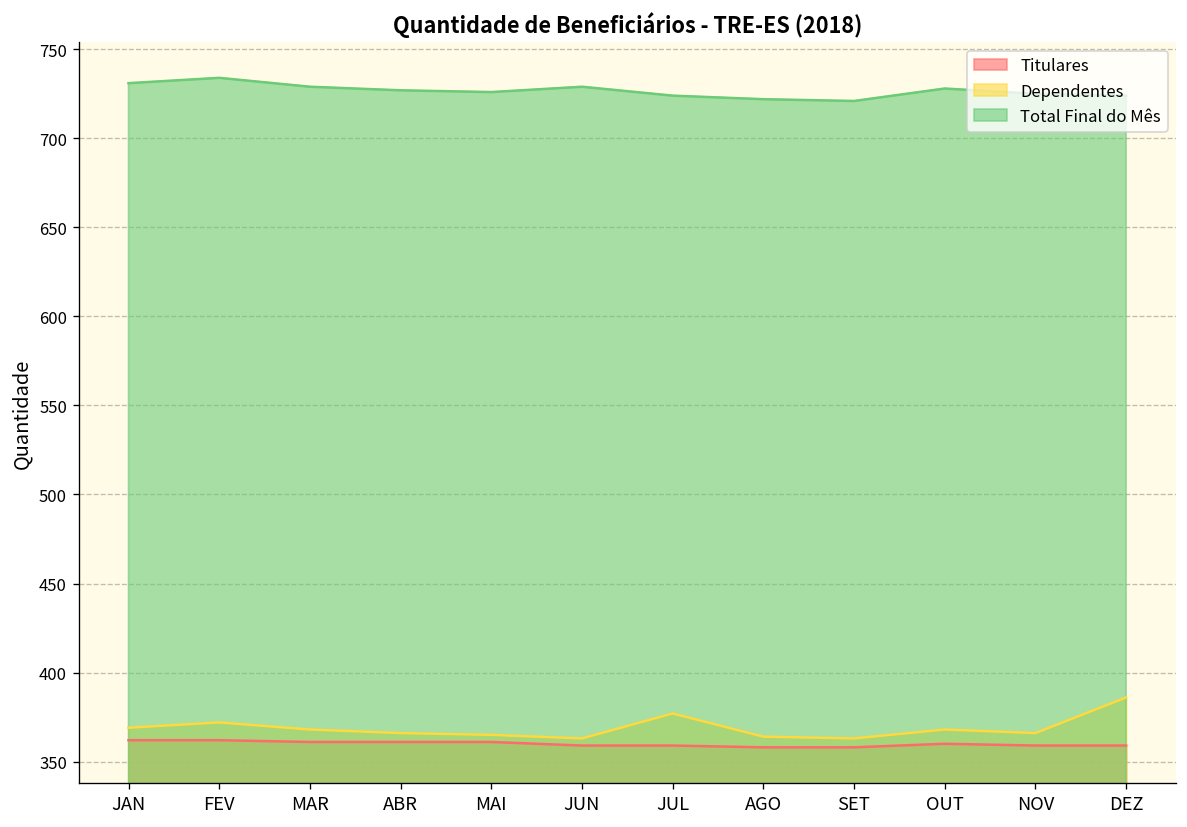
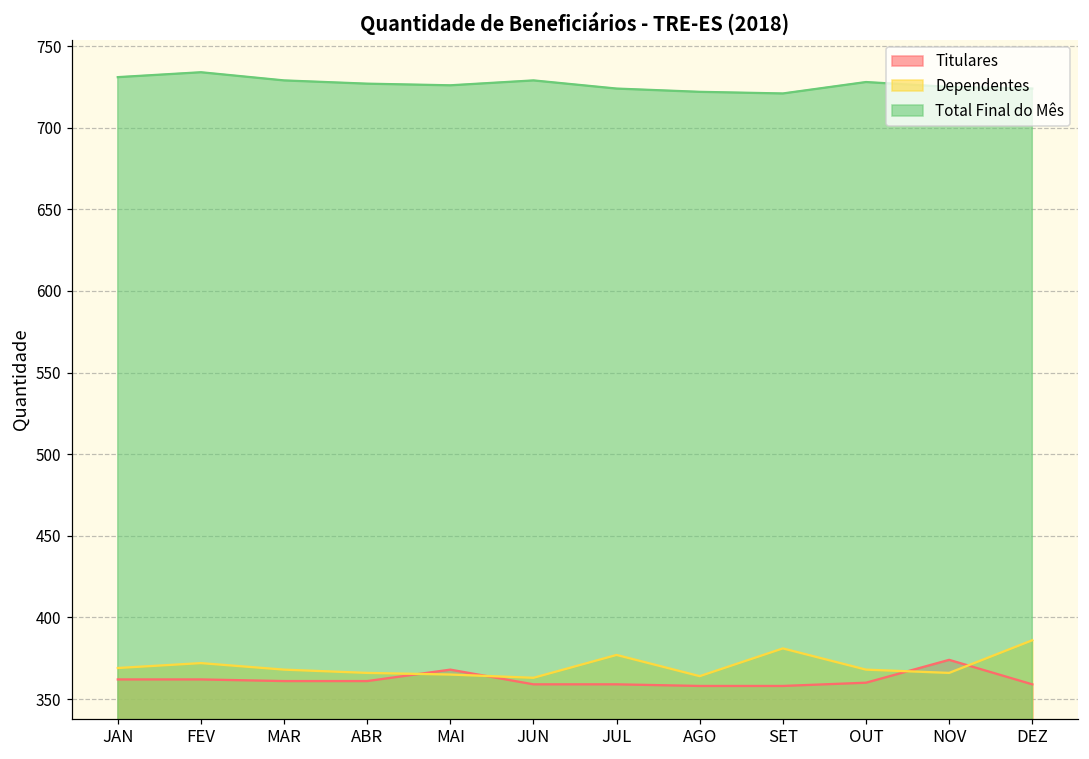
  {
    "Titulares": {
      "JAN": 362,
      "FEV": 362,
      "MAR": 361,
      "ABR": 361,
-     "MAI": 361,
+     "MAI": 368,
      "JUN": 359,
      "JUL": 359,
      "AGO": 358,
      "SET": 358,
      "OUT": 360,
-     "NOV": 359,
+     "NOV": 374,
      "DEZ": 359
    },
    "Dependentes": {
      "JAN": 369,
      "FEV": 372,
      "MAR": 368,
      "ABR": 366,
      "MAI": 365,
      "JUN": 363,
      "JUL": 377,
      "AGO": 364,
-     "SET": 363,
+     "SET": 381,
      "OUT": 368,
      "NOV": 366,
      "DEZ": 386
    },
    "Total Final do Mês": {
      "JAN": 731,
      "FEV": 734,
      "MAR": 729,
      "ABR": 727,
      "MAI": 726,
      "JUN": 729,
      "JUL": 724,
      "AGO": 722,
      "SET": 721,
      "OUT": 728
    }
  }
